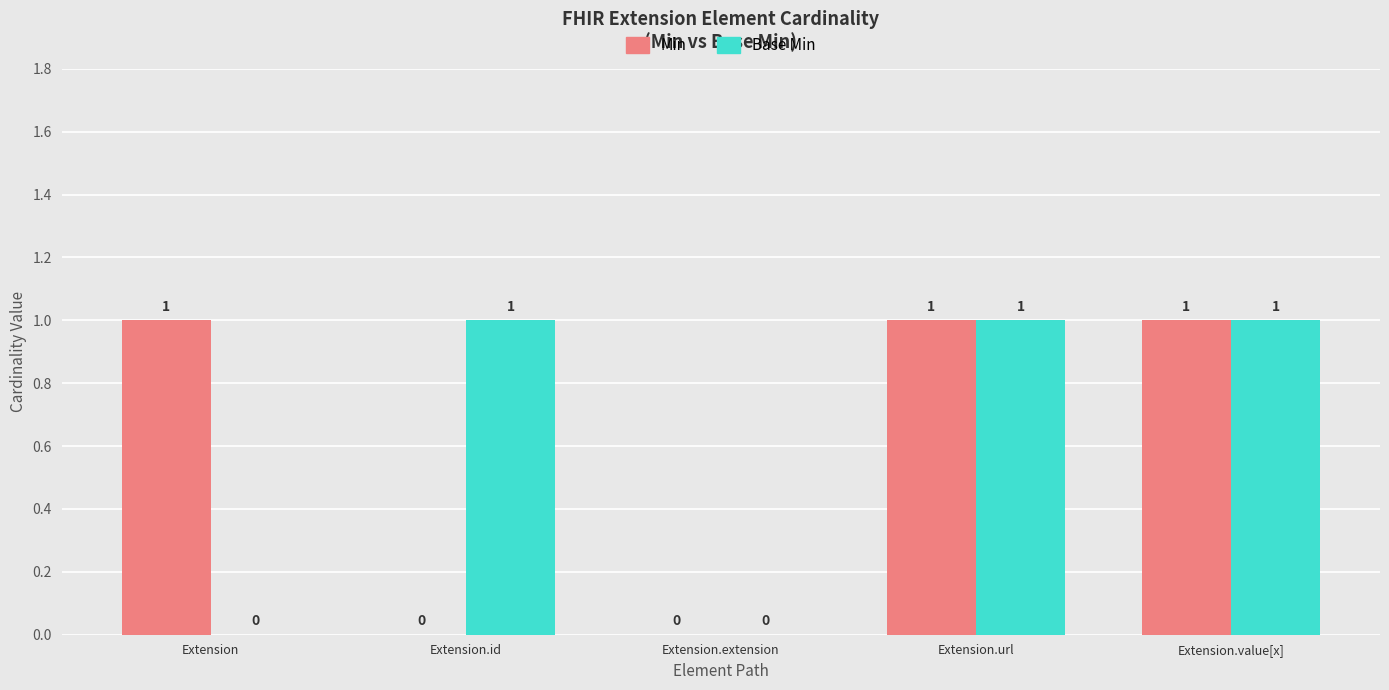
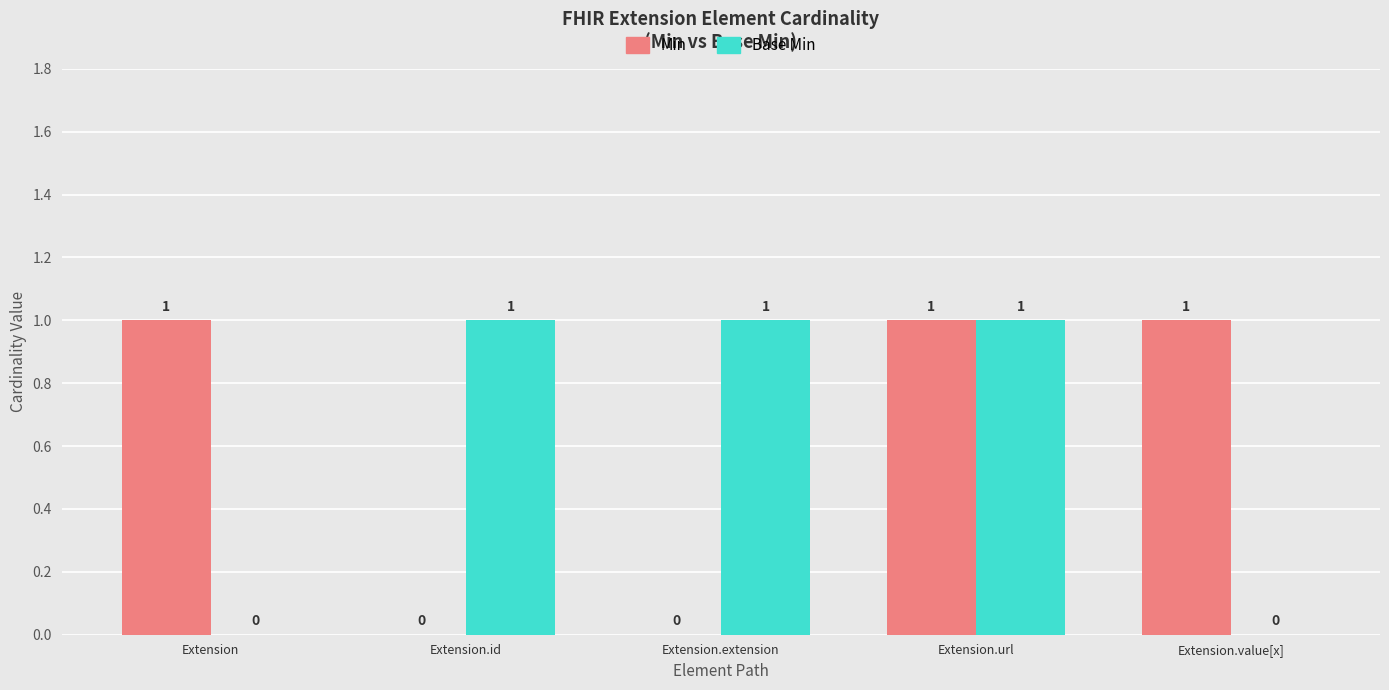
  {
    "Min": {
      "Extension": 1,
      "Extension.id": 0,
      "Extension.extension": 0,
      "Extension.url": 1,
      "Extension.value[x]": 1
    },
    "Base Min": {
      "Extension": 0,
      "Extension.id": 1,
-     "Extension.extension": 0,
+     "Extension.extension": 1,
      "Extension.url": 1,
-     "Extension.value[x]": 1
+     "Extension.value[x]": 0
    }
  }
